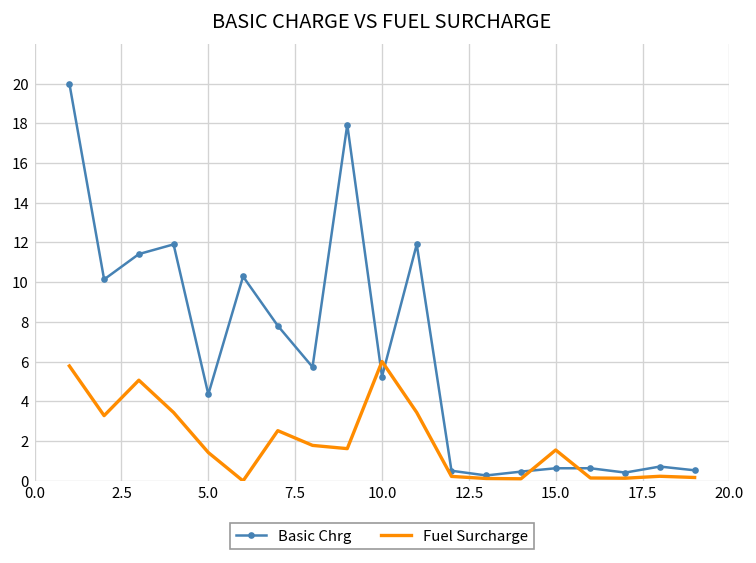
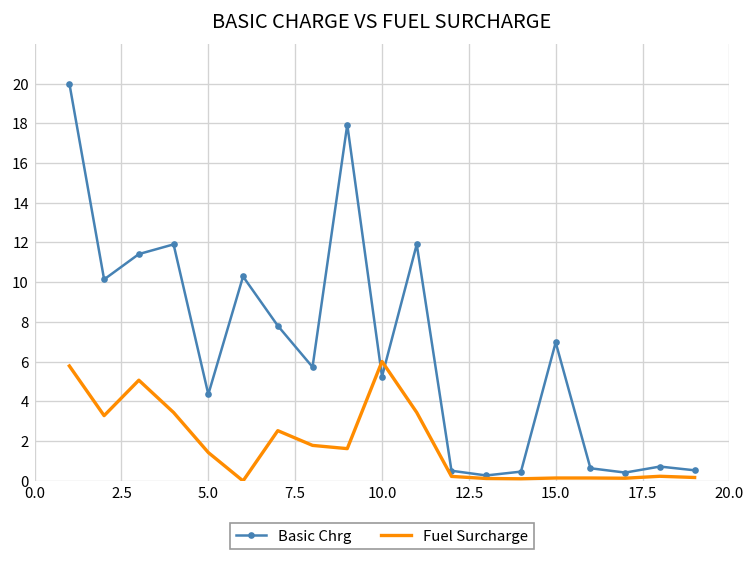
  {
    "Basic Chrg": {
      "5.0": 4.4,
      "10.0": 5.3,
-     "15.0": 0.6
+     "15.0": 7.0
    },
    "Fuel Surcharge": {
      "5.0": 1.4,
      "10.0": 6.0,
-     "15.0": 1.6
+     "15.0": 0.1
    }
  }
